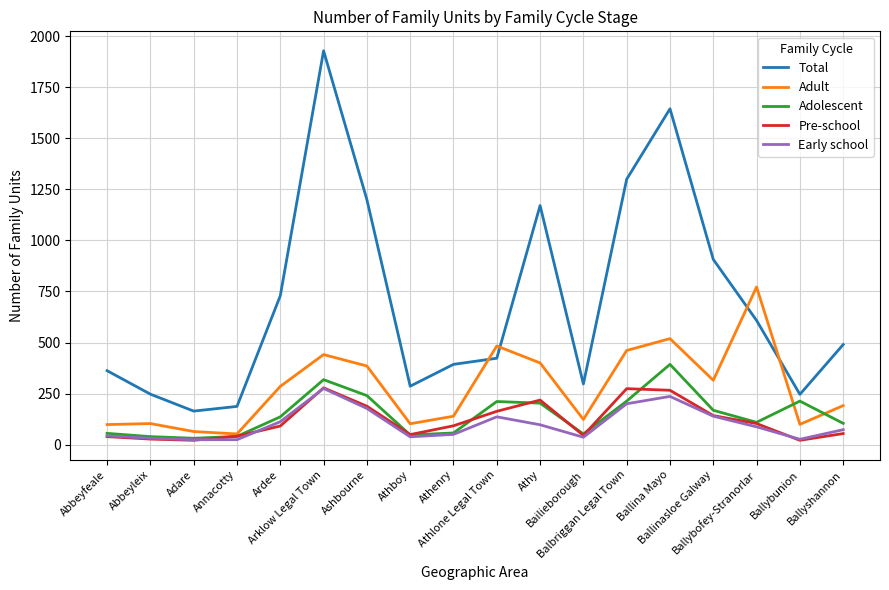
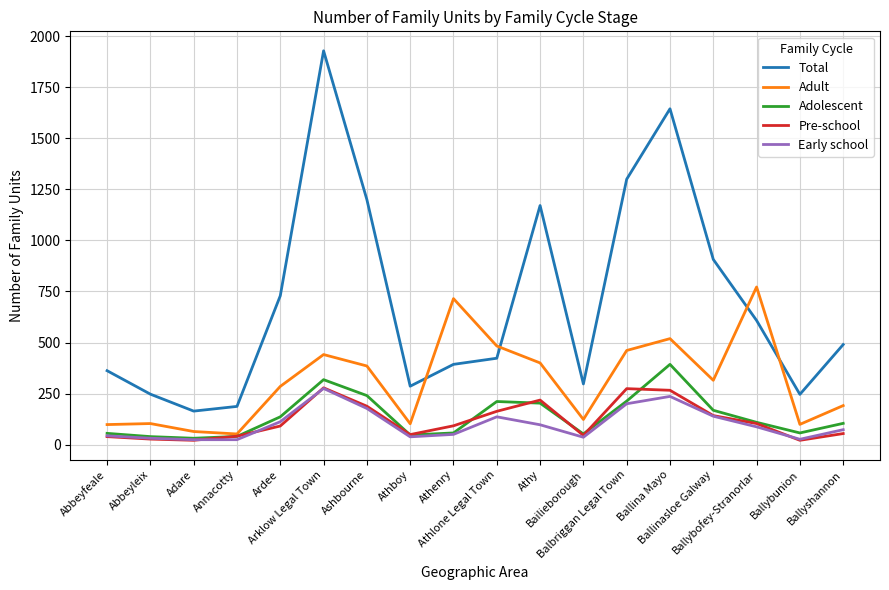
  {
    "Total": {
      "Abbeyfeale": 360,
      "Abbeyleix": 250,
      "Adare": 160,
      "Annacotty": 190,
      "Ardee": 730,
      "Arklow Legal Town": 1930,
      "Ashbourne": 1200,
      "Athboy": 290,
      "Athenry": 390,
      "Athlone Legal Town": 420,
      "Athy": 1170,
      "Bailieborough": 300,
      "Balbriggan Legal Town": 1300,
      "Ballina Mayo": 1650,
      "Ballinasloe Galway": 910,
      "Ballybofey-Stranorlar": 610,
      "Ballybunion": 250,
      "Ballyshannon": 490
    },
    "Adult": {
      "Abbeyfeale": 100,
      "Abbeyleix": 100,
      "Adare": 60,
      "Ardee": 290,
      "Arklow Legal Town": 440,
      "Ashbourne": 390,
      "Athboy": 100,
-     "Athenry": 140,
+     "Athenry": 720,
      "Athlone Legal Town": 480,
      "Athy": 400,
      "Bailieborough": 120,
      "Balbriggan Legal Town": 460,
      "Ballina Mayo": 520,
      "Ballinasloe Galway": 320,
      "Ballybofey-Stranorlar": 770,
      "Ballybunion": 100,
      "Ballyshannon": 190
    },
    "Adolescent": {
      "Ardee": 140,
      "Arklow Legal Town": 320,
      "Ashbourne": 240,
      "Athlone Legal Town": 210,
      "Athy": 200,
      "Balbriggan Legal Town": 210,
      "Ballina Mayo": 390,
      "Ballinasloe Galway": 170,
-     "Ballybunion": 210,
+     "Ballybunion": 60,
      "Ballyshannon": 100
    },
    "Pre-school": {
      "Ardee": 90,
      "Athenry": 90,
      "Athlone Legal Town": 160,
      "Athy": 220,
      "Balbriggan Legal Town": 270,
      "Ballina Mayo": 270,
      "Ballyshannon": 50
    },
    "Early school": {
      "Annacotty": 20,
      "Ardee": 110,
      "Athlone Legal Town": 140,
      "Athy": 100,
      "Balbriggan Legal Town": 200,
      "Ballina Mayo": 240,
      "Ballybofey-Stranorlar": 90,
      "Ballyshannon": 70
    }
  }
